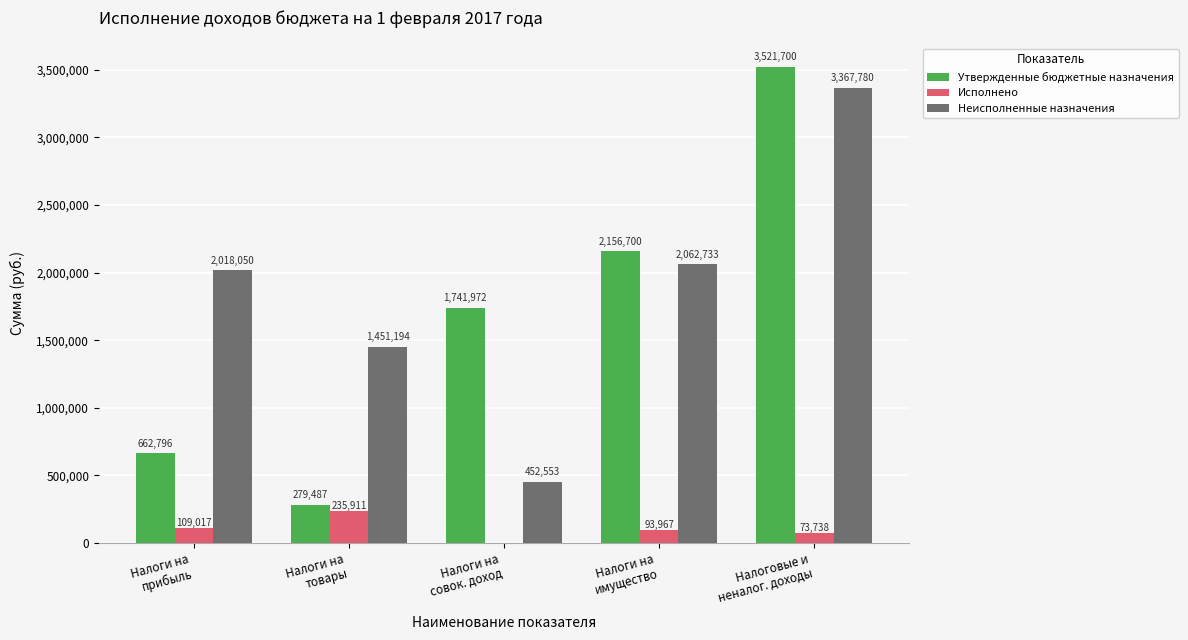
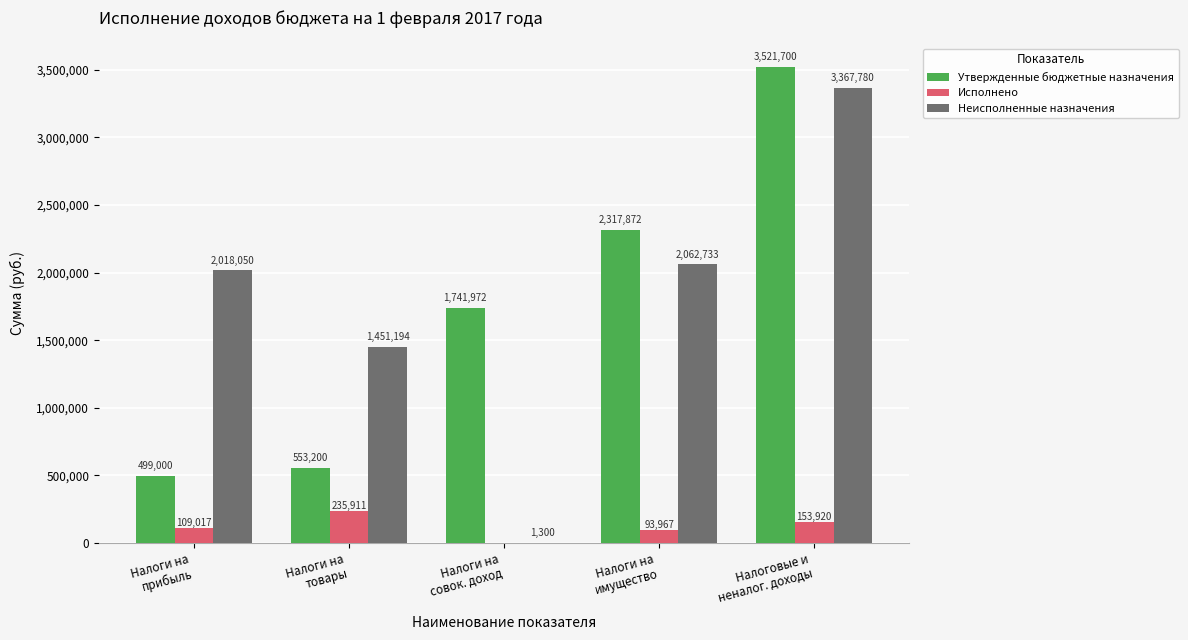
  {
    "Утвержденные бюджетные назначения": {
-     "Налоги на прибыль": "662,796",
-     "Налоги на товары": "279,487",
+     "Налоги на прибыль": "499,000",
+     "Налоги на товары": "553,200",
      "Налоги на совок. доход": "1,741,972",
-     "Налоги на имущество": "2,156,700",
+     "Налоги на имущество": "2,317,872",
      "Налоговые и неналог. доходы": "3,521,700"
    },
    "Исполнено": {
      "Налоги на прибыль": "109,017",
      "Налоги на товары": "235,911",
      "Налоги на имущество": "93,967",
-     "Налоговые и неналог. доходы": "73,738"
+     "Налоговые и неналог. доходы": "153,920"
    },
    "Неисполненные назначения": {
      "Налоги на прибыль": "2,018,050",
      "Налоги на товары": "1,451,194",
-     "Налоги на совок. доход": "452,553",
+     "Налоги на совок. доход": "1,300",
      "Налоги на имущество": "2,062,733",
      "Налоговые и неналог. доходы": "3,367,780"
    }
  }
